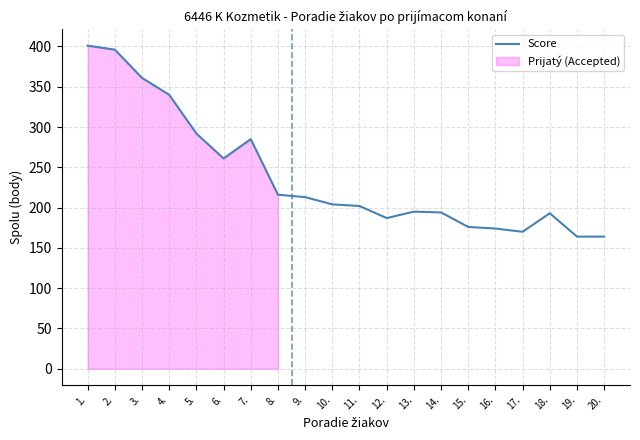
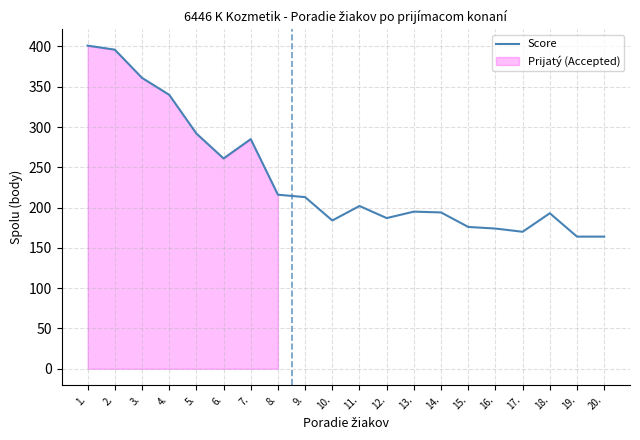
  {
    "Score": {
      "9.": 210,
-     "10.": 200,
+     "10.": 180,
      "11.": 200,
      "12.": 190,
      "13.": 200,
      "14.": 190,
      "15.": 180,
      "16.": 170,
      "17.": 170,
      "18.": 190,
      "19.": 160,
      "20.": 160
    }
  }
